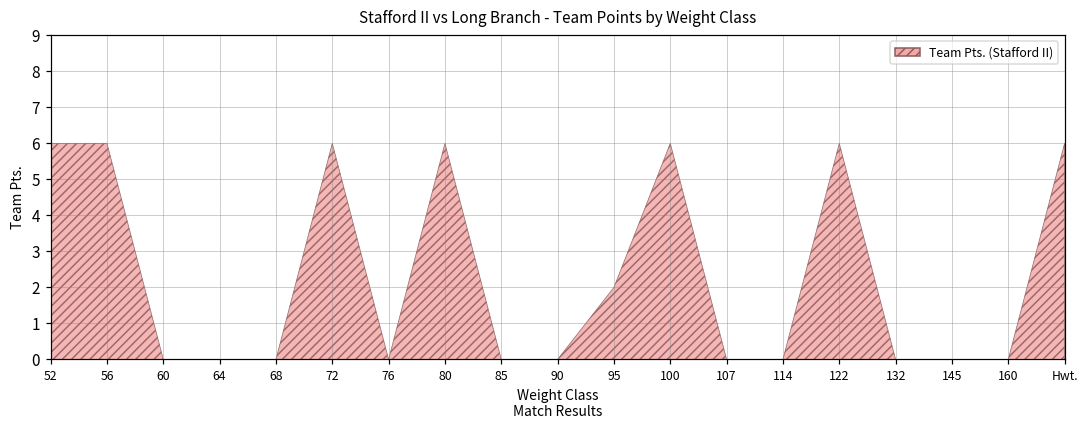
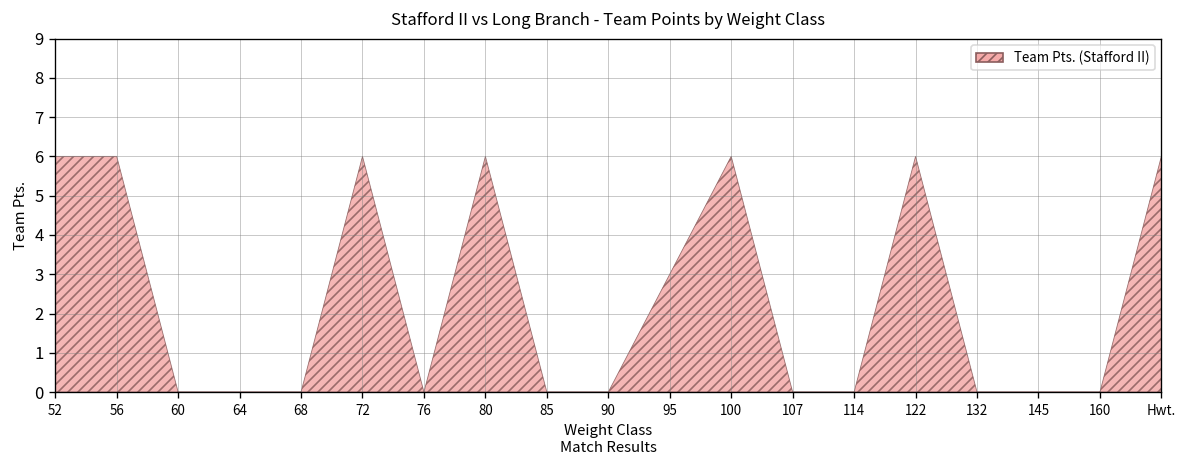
  {
    "52": 6,
    "56": 6,
    "60": 0,
    "64": 0,
    "68": 0,
    "72": 6,
    "76": 0,
    "80": 6,
    "85": 0,
    "90": 0,
-   "95": 2,
+   "95": 3,
    "100": 6,
    "107": 0,
    "114": 0,
    "122": 6,
    "132": 0,
    "145": 0,
    "160": 0,
    "Hwt.": 6
  }
